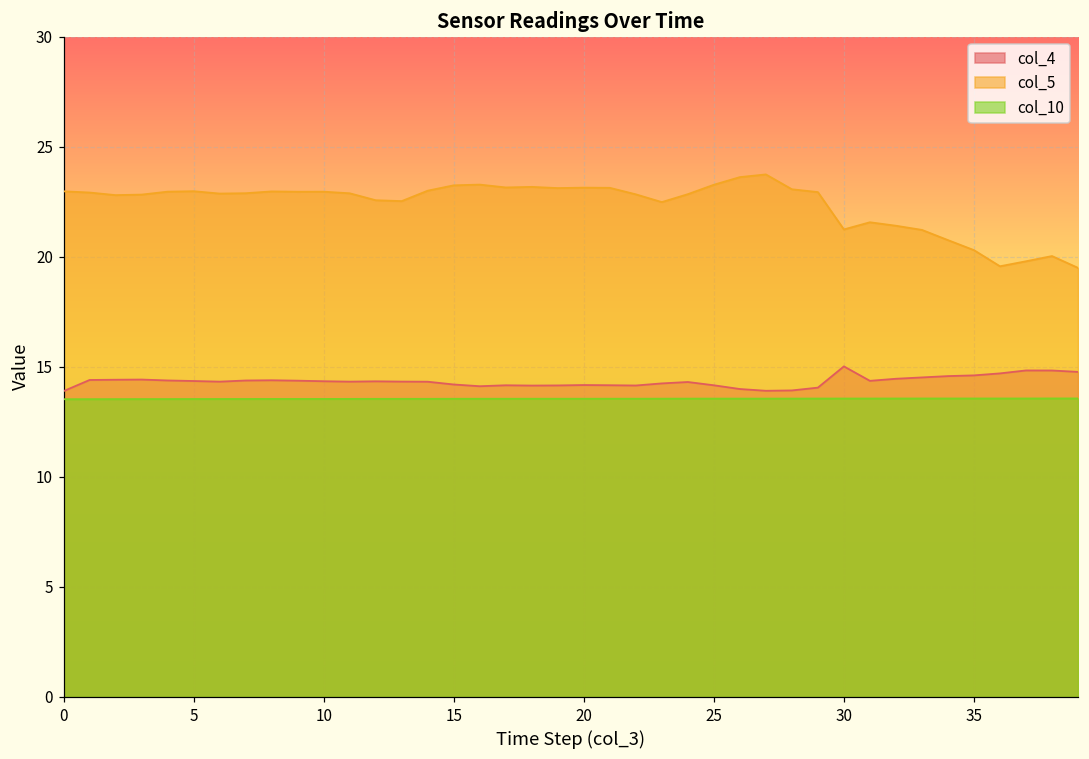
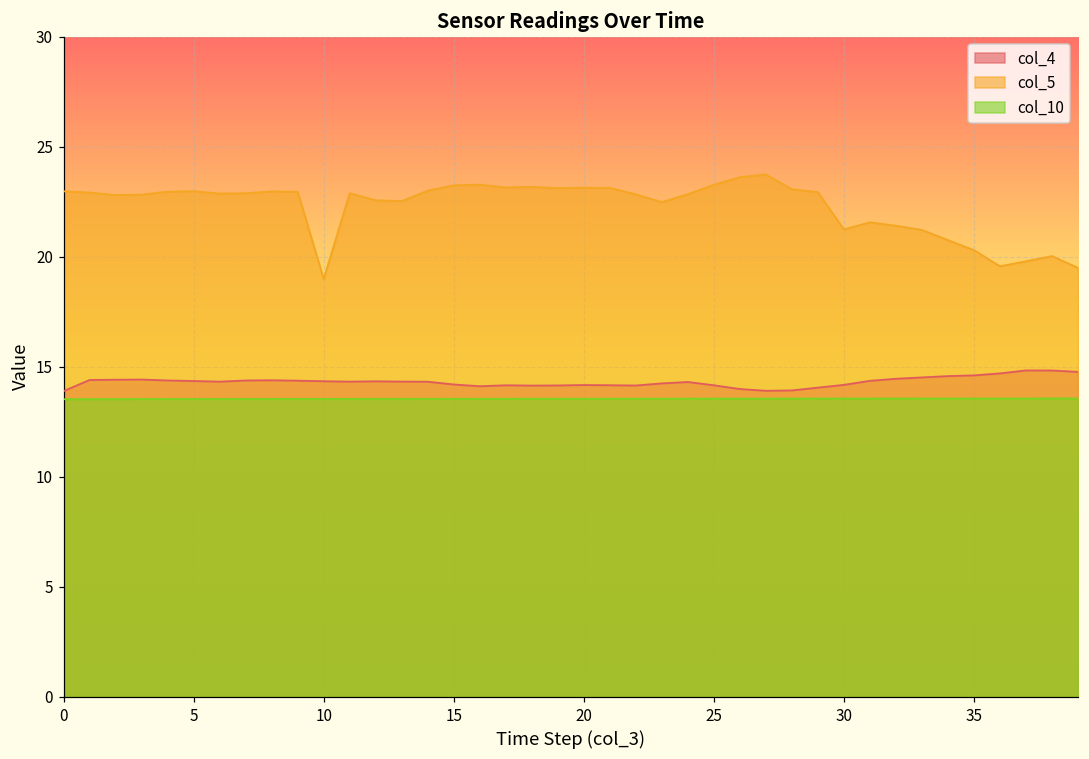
  {
    "col_4": {
      "0": 13.9,
      "5": 14.4,
      "10": 14.3,
      "15": 14.2,
      "20": 14.2,
      "25": 14.2,
-     "30": 15.0,
+     "30": 14.2,
      "35": 14.6
    },
    "col_5": {
      "0": 23.0,
      "5": 23.0,
-     "10": 23.0,
+     "10": 19.0,
      "15": 23.2,
      "20": 23.1,
      "25": 23.3,
      "30": 21.2,
      "35": 20.3
    },
    "col_10": {
      "0": 13.5,
      "5": 13.5,
      "10": 13.5,
      "15": 13.5,
      "20": 13.5,
      "25": 13.6,
      "30": 13.6,
      "35": 13.6
    }
  }
